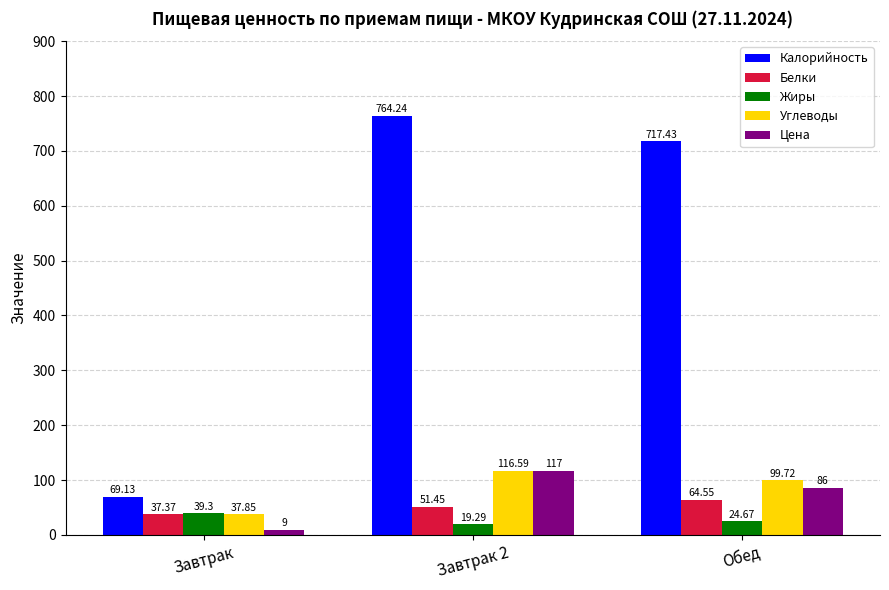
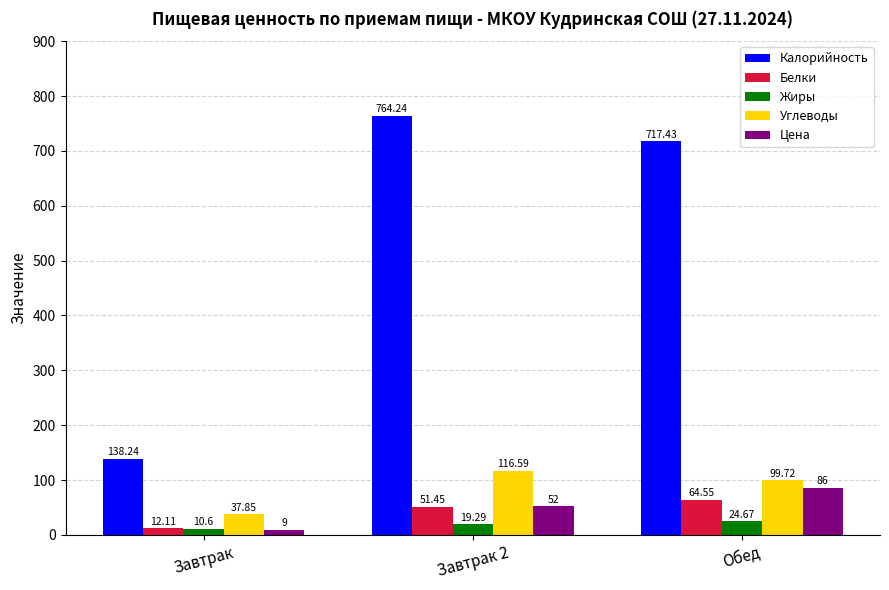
  {
    "Калорийность": {
-     "Завтрак": 69.13,
+     "Завтрак": 138.24,
      "Завтрак 2": 764.24,
      "Обед": 717.43
    },
    "Белки": {
-     "Завтрак": 37.37,
+     "Завтрак": 12.11,
      "Завтрак 2": 51.45,
      "Обед": 64.55
    },
    "Жиры": {
-     "Завтрак": 39.3,
+     "Завтрак": 10.6,
      "Завтрак 2": 19.29,
      "Обед": 24.67
    },
    "Углеводы": {
      "Завтрак": 37.85,
      "Завтрак 2": 116.59,
      "Обед": 99.72
    },
    "Цена": {
      "Завтрак": 9,
-     "Завтрак 2": 117,
+     "Завтрак 2": 52,
      "Обед": 86
    }
  }
